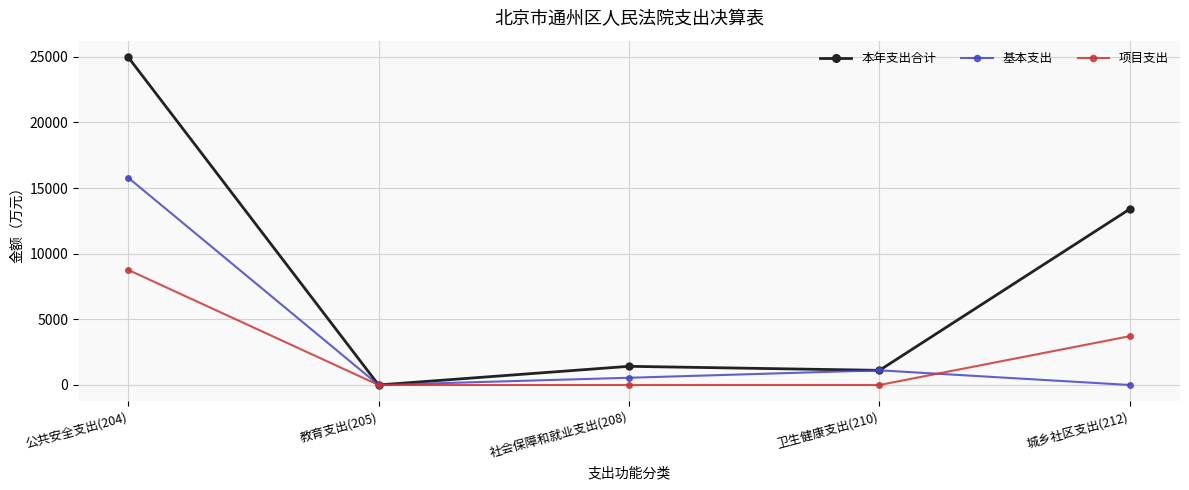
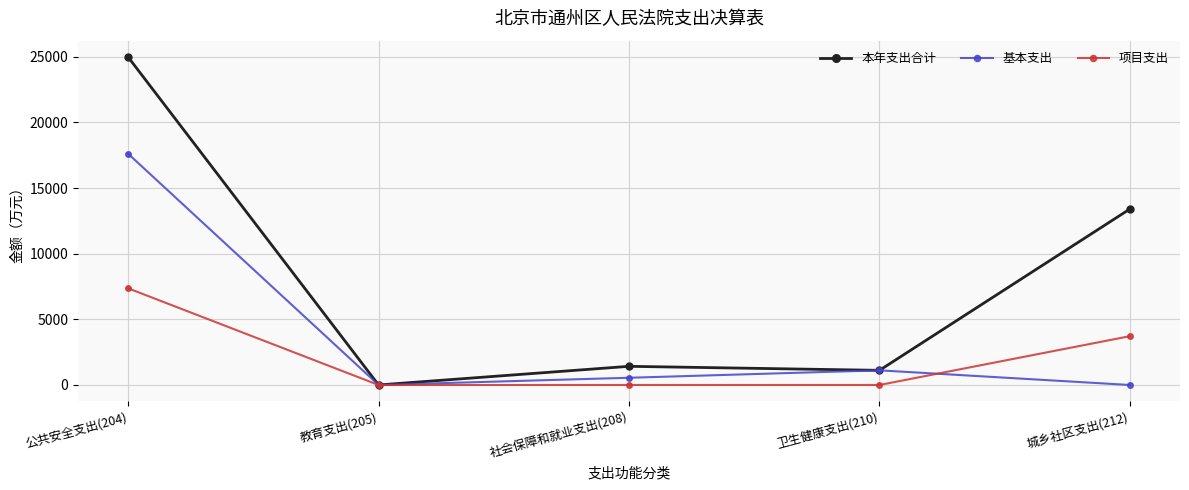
  {
    "本年支出合计": {
      "公共安全支出(204)": 25000,
      "社会保障和就业支出(208)": 1400,
      "城乡社区支出(212)": 13400
    },
    "基本支出": {
-     "公共安全支出(204)": 15800,
+     "公共安全支出(204)": 17600,
      "社会保障和就业支出(208)": 600,
      "城乡社区支出(212)": 0
    },
    "项目支出": {
-     "公共安全支出(204)": 8800,
+     "公共安全支出(204)": 7400,
      "社会保障和就业支出(208)": 0,
      "卫生健康支出(210)": 0,
      "城乡社区支出(212)": 3700
    }
  }
